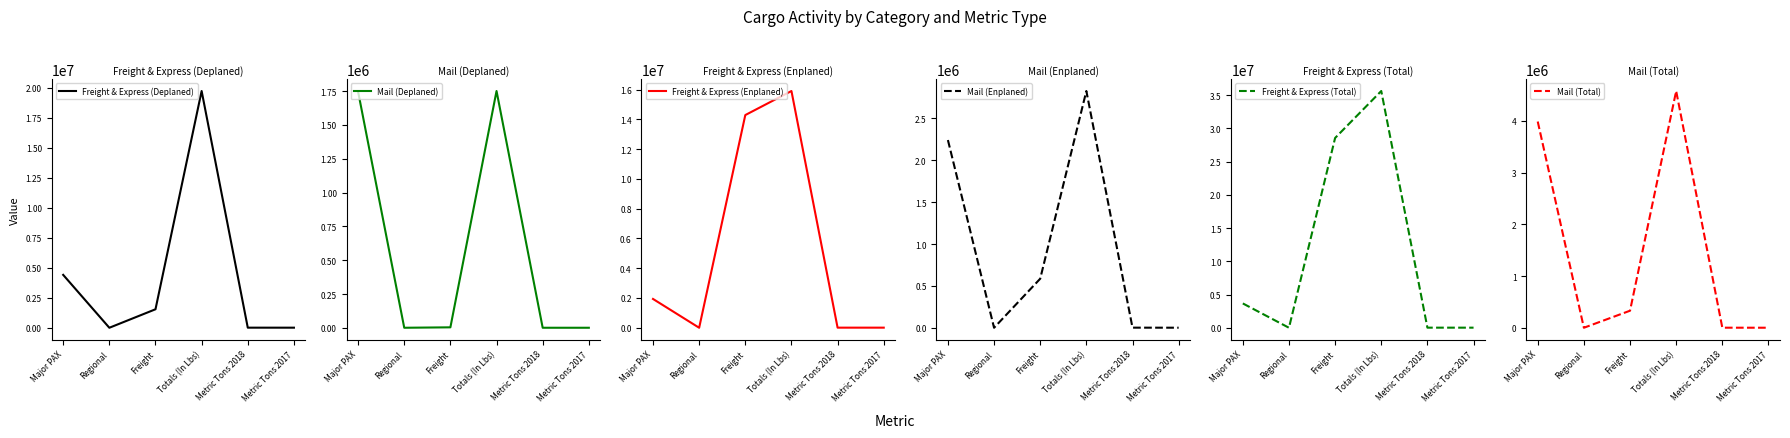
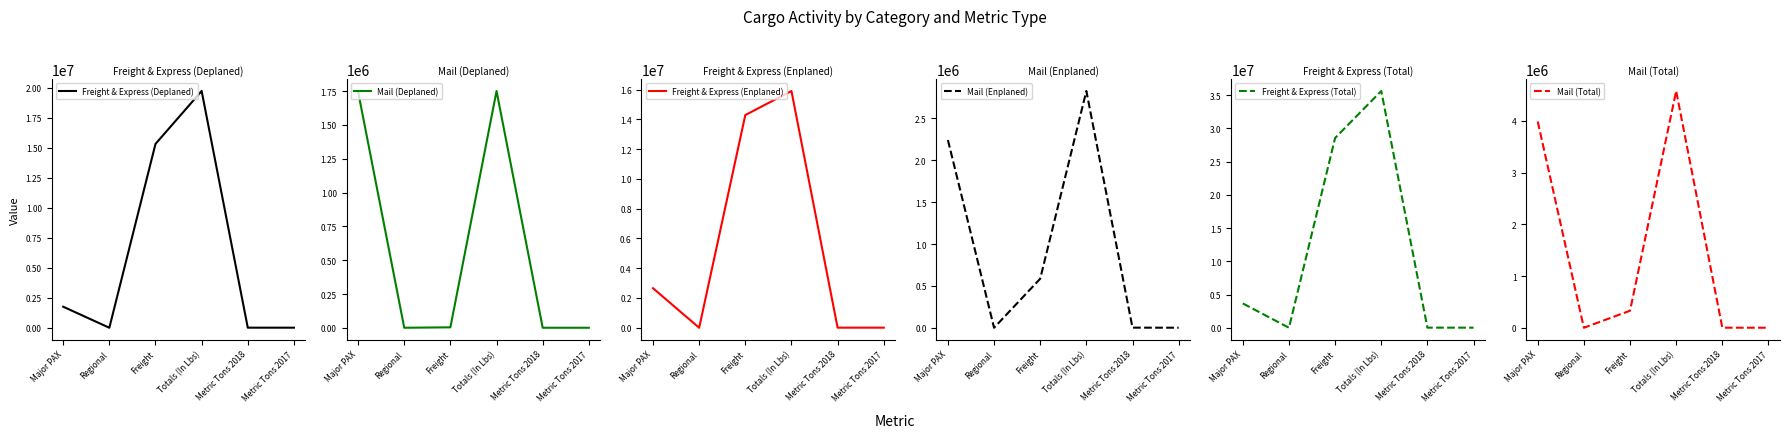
  {
    "Freight & Express (Deplaned)": {
-     "Major PAX": 4400000,
+     "Major PAX": 1800000,
      "Regional": 0,
-     "Freight": 1500000,
+     "Freight": 15300000,
      "Totals (In Lbs)": 19700000,
      "Metric Tons 2018": 0,
      "Metric Tons 2017": 0
    },
    "Mail (Deplaned)": {
      "Regional": 0,
      "Freight": 0,
      "Totals (In Lbs)": 1750000,
      "Metric Tons 2018": 0,
      "Metric Tons 2017": 0
    },
    "Freight & Express (Enplaned)": {
-     "Major PAX": 1900000,
+     "Major PAX": 2700000,
      "Regional": 0,
      "Freight": 14300000,
      "Totals (In Lbs)": 15900000,
      "Metric Tons 2018": 0,
      "Metric Tons 2017": 0
    },
    "Mail (Enplaned)": {
      "Major PAX": 2200000,
      "Regional": 0,
      "Freight": 600000,
      "Totals (In Lbs)": 2800000,
      "Metric Tons 2018": 0,
      "Metric Tons 2017": 0
    },
    "Freight & Express (Total)": {
      "Major PAX": 4000000,
      "Regional": 0,
      "Freight": 29000000,
      "Totals (In Lbs)": 36000000,
      "Metric Tons 2018": 0,
      "Metric Tons 2017": 0
    },
    "Mail (Total)": {
      "Major PAX": 4000000,
      "Regional": 0,
      "Freight": 300000,
      "Totals (In Lbs)": 4600000,
      "Metric Tons 2018": 0,
      "Metric Tons 2017": 0
    }
  }
